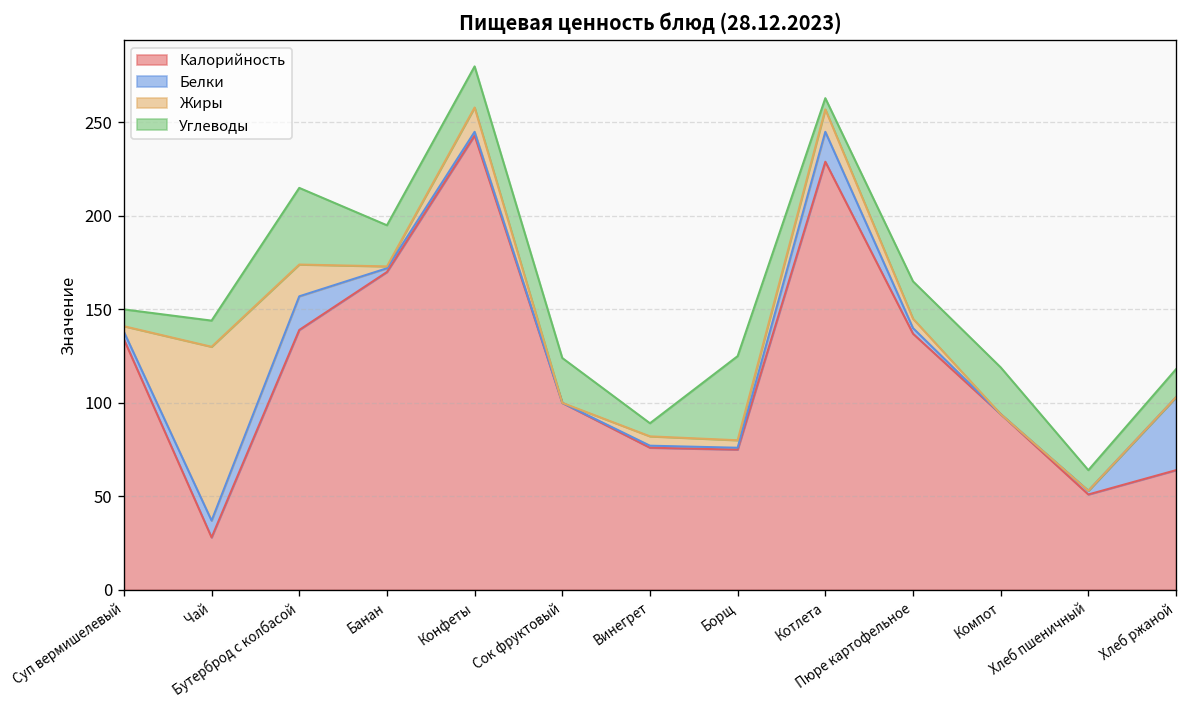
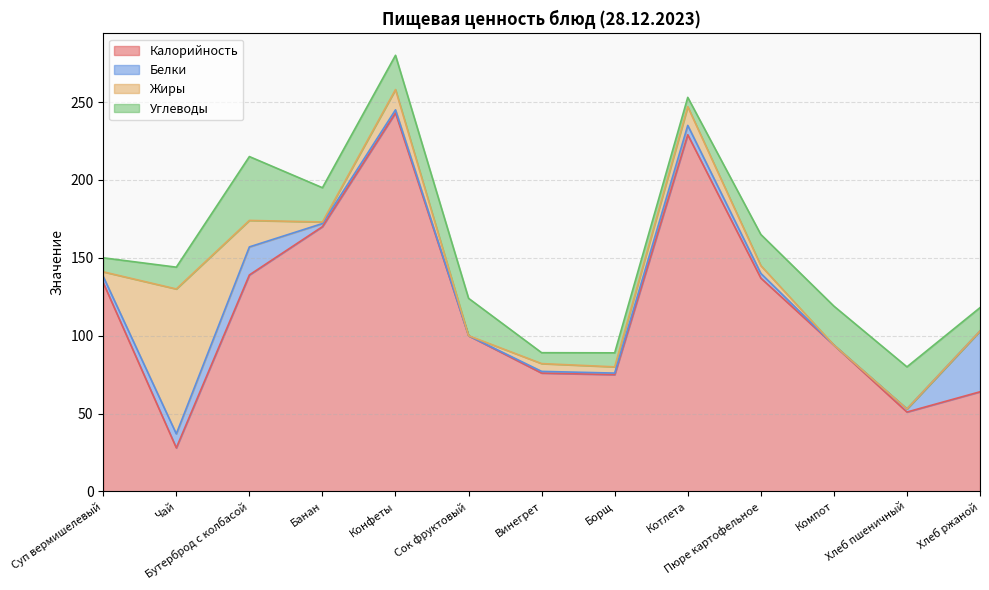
  {
    "Калорийность": {
      "Суп вермишелевый": 134,
      "Чай": 28,
      "Бутерброд с колбасой": 139,
      "Банан": 170,
      "Конфеты": 243,
      "Котлета": 229,
      "Пюре картофельное": 137,
      "Хлеб пшеничный": 51,
      "Хлеб ржаной": 64
    },
    "Белки": {
      "Суп вермишелевый": 4,
      "Чай": 9,
      "Бутерброд с колбасой": 18,
      "Конфеты": 2,
-     "Котлета": 16,
+     "Котлета": 6,
      "Пюре картофельное": 3
    },
    "Жиры": {
      "Суп вермишелевый": 3,
      "Чай": 93,
      "Бутерброд с колбасой": 17,
      "Конфеты": 13,
      "Винегрет": 5,
      "Борщ": 4,
      "Котлета": 12,
      "Пюре картофельное": 5
    },
    "Углеводы": {
      "Суп вермишелевый": 9,
      "Чай": 14,
      "Бутерброд с колбасой": 41,
      "Банан": 22,
      "Конфеты": 22,
      "Сок фруктовый": 24,
      "Винегрет": 7,
-     "Борщ": 45,
+     "Борщ": 9,
      "Котлета": 6,
      "Пюре картофельное": 20,
      "Компот": 25,
-     "Хлеб пшеничный": 11,
+     "Хлеб пшеничный": 27,
      "Хлеб ржаной": 15
    }
  }
